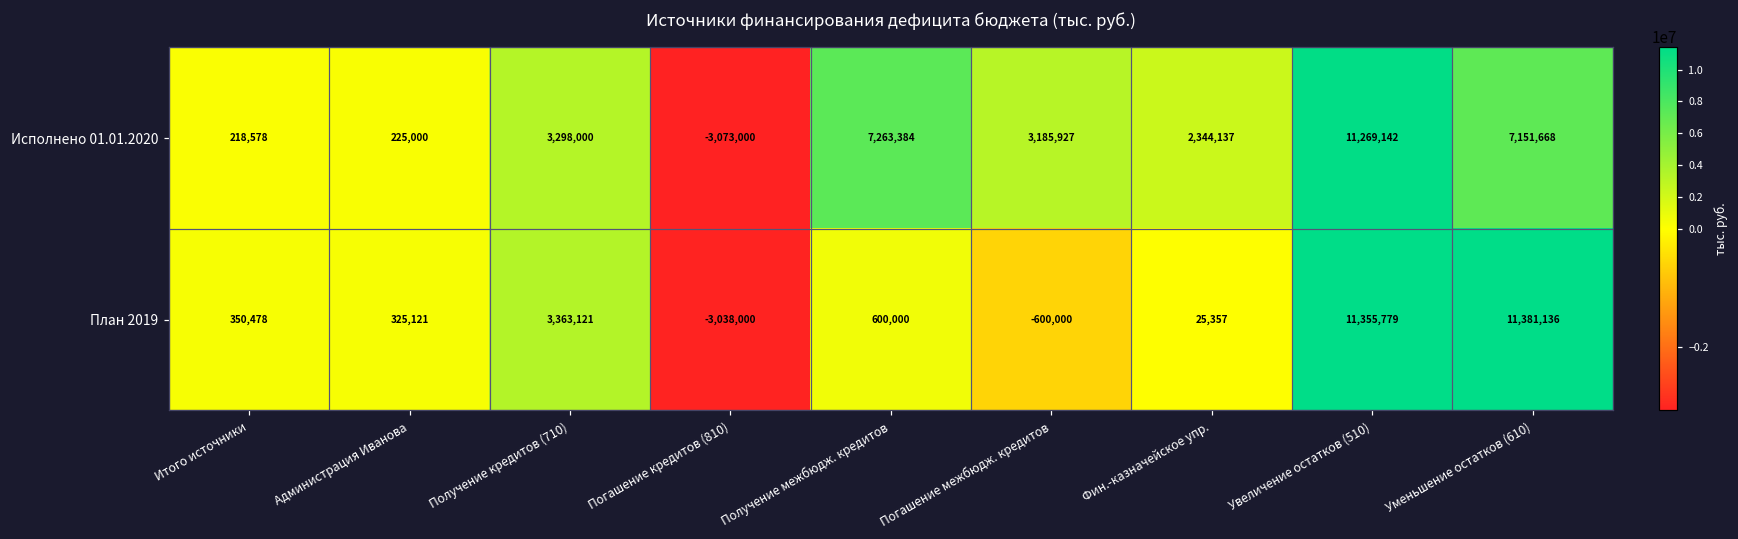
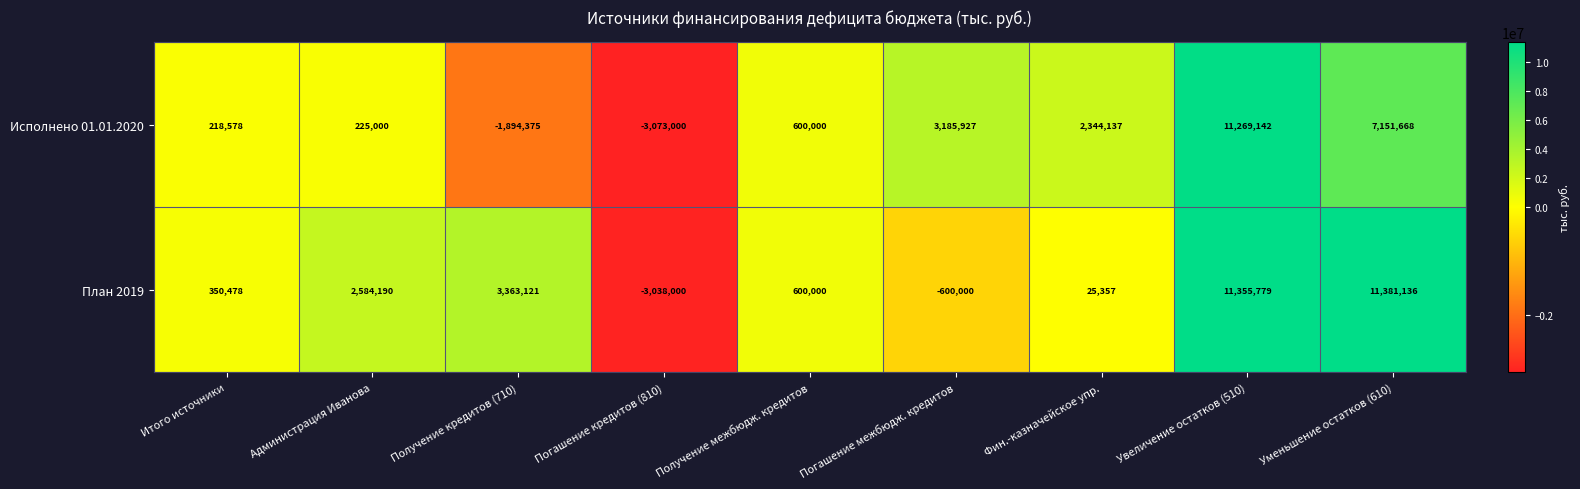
  {
    "Исполнено 01.01.2020": {
      "Итого источники": "218,578",
      "Администрация Иванова": "225,000",
-     "Получение кредитов (710)": "3,298,000",
+     "Получение кредитов (710)": "-1,894,375",
      "Погашение кредитов (810)": "-3,073,000",
-     "Получение межбюдж. кредитов": "7,263,384",
+     "Получение межбюдж. кредитов": "600,000",
      "Погашение межбюдж. кредитов": "3,185,927",
      "Фин.-казначейское упр.": "2,344,137",
      "Увеличение остатков (510)": "11,269,142",
      "Уменьшение остатков (610)": "7,151,668"
    },
    "План 2019": {
      "Итого источники": "350,478",
-     "Администрация Иванова": "325,121",
+     "Администрация Иванова": "2,584,190",
      "Получение кредитов (710)": "3,363,121",
      "Погашение кредитов (810)": "-3,038,000",
      "Получение межбюдж. кредитов": "600,000",
      "Погашение межбюдж. кредитов": "-600,000",
      "Фин.-казначейское упр.": "25,357",
      "Увеличение остатков (510)": "11,355,779",
      "Уменьшение остатков (610)": "11,381,136"
    }
  }
